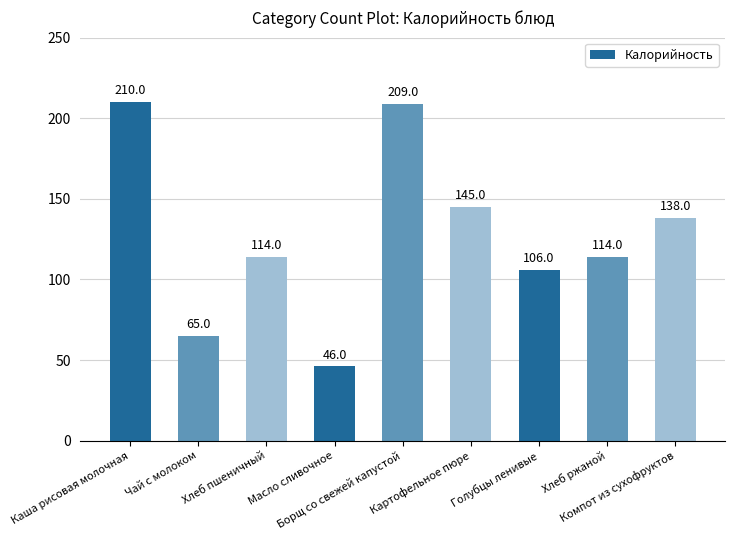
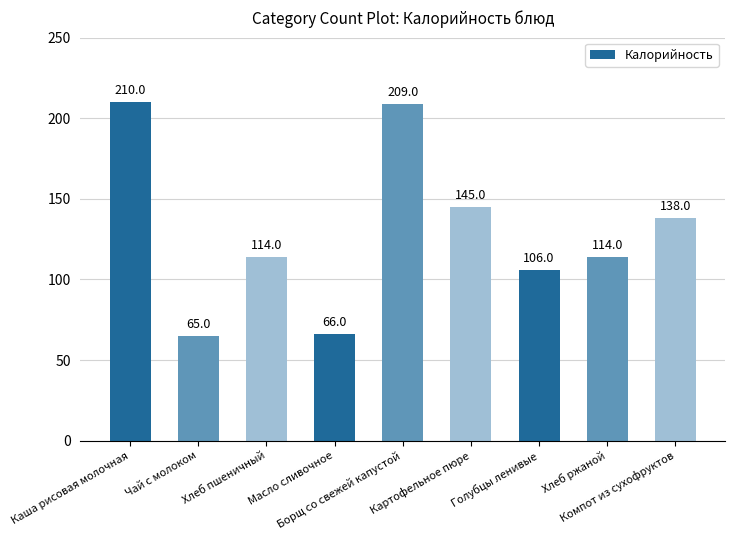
  {
    "Каша рисовая молочная": 210.0,
    "Чай с молоком": 65.0,
    "Хлеб пшеничный": 114.0,
-   "Масло сливочное": 46.0,
+   "Масло сливочное": 66.0,
    "Борщ со свежей капустой": 209.0,
    "Картофельное пюре": 145.0,
    "Голубцы ленивые": 106.0,
    "Хлеб ржаной": 114.0,
    "Компот из сухофруктов": 138.0
  }
